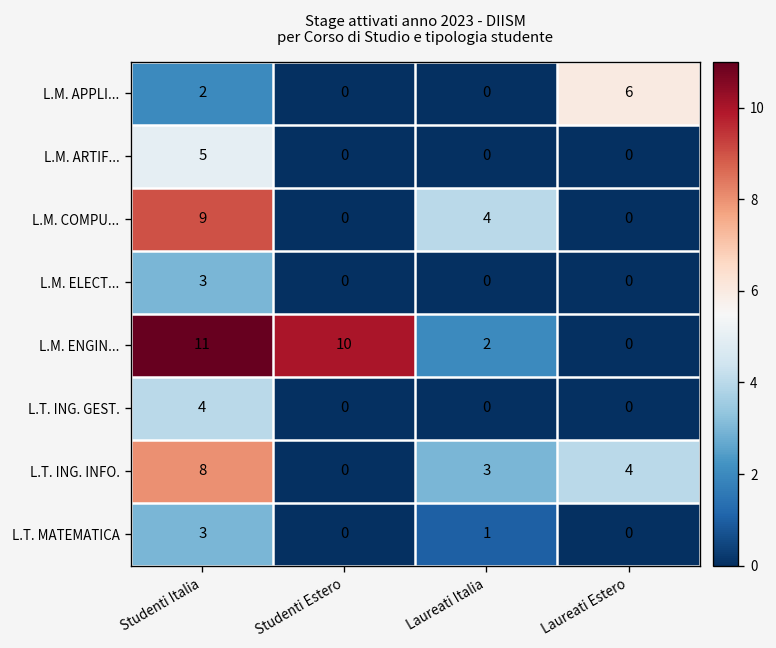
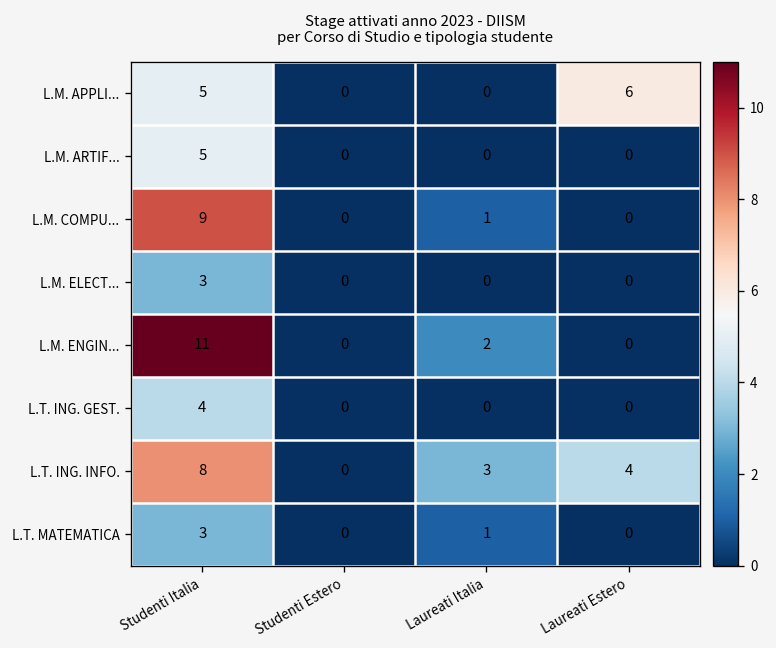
  {
    "L.M. APPLI...": {
-     "Studenti Italia": 2,
+     "Studenti Italia": 5,
      "Studenti Estero": 0,
      "Laureati Italia": 0,
      "Laureati Estero": 6
    },
    "L.M. ARTIF...": {
      "Studenti Italia": 5,
      "Studenti Estero": 0,
      "Laureati Italia": 0,
      "Laureati Estero": 0
    },
    "L.M. COMPU...": {
      "Studenti Italia": 9,
      "Studenti Estero": 0,
-     "Laureati Italia": 4,
+     "Laureati Italia": 1,
      "Laureati Estero": 0
    },
    "L.M. ELECT...": {
      "Studenti Italia": 3,
      "Studenti Estero": 0,
      "Laureati Italia": 0,
      "Laureati Estero": 0
    },
    "L.M. ENGIN...": {
      "Studenti Italia": 11,
-     "Studenti Estero": 10,
+     "Studenti Estero": 0,
      "Laureati Italia": 2,
      "Laureati Estero": 0
    },
    "L.T. ING. GEST.": {
      "Studenti Italia": 4,
      "Studenti Estero": 0,
      "Laureati Italia": 0,
      "Laureati Estero": 0
    },
    "L.T. ING. INFO.": {
      "Studenti Italia": 8,
      "Studenti Estero": 0,
      "Laureati Italia": 3,
      "Laureati Estero": 4
    },
    "L.T. MATEMATICA": {
      "Studenti Italia": 3,
      "Studenti Estero": 0,
      "Laureati Italia": 1,
      "Laureati Estero": 0
    }
  }
